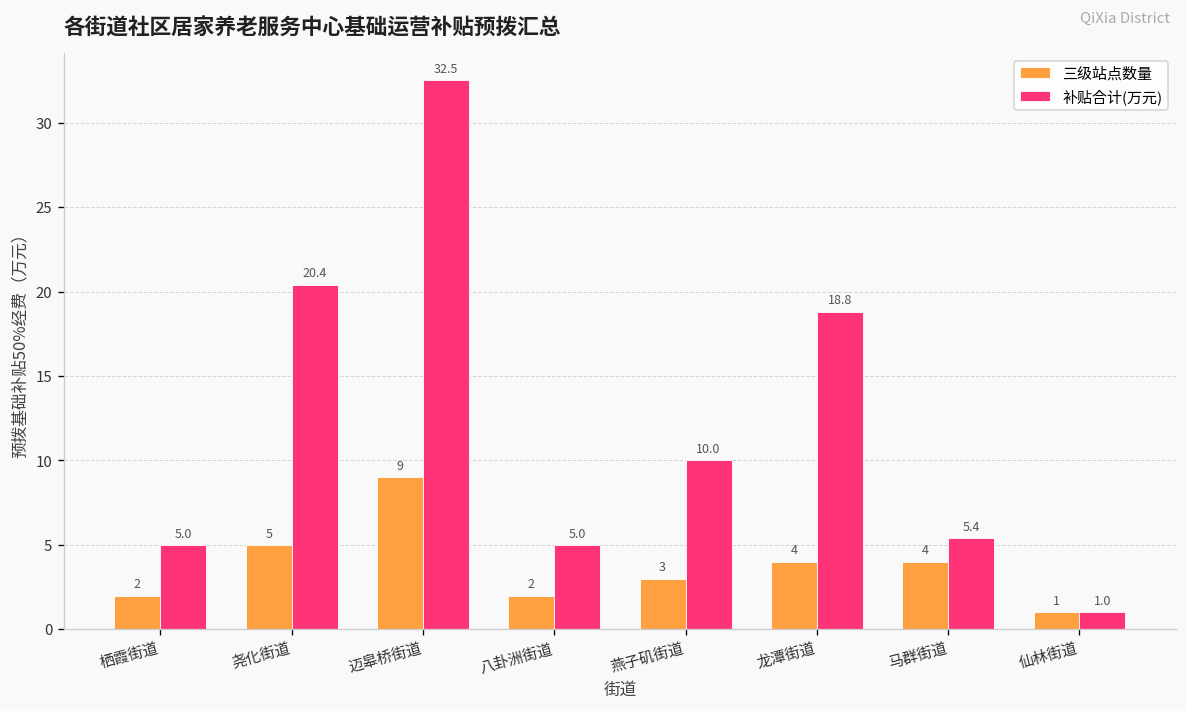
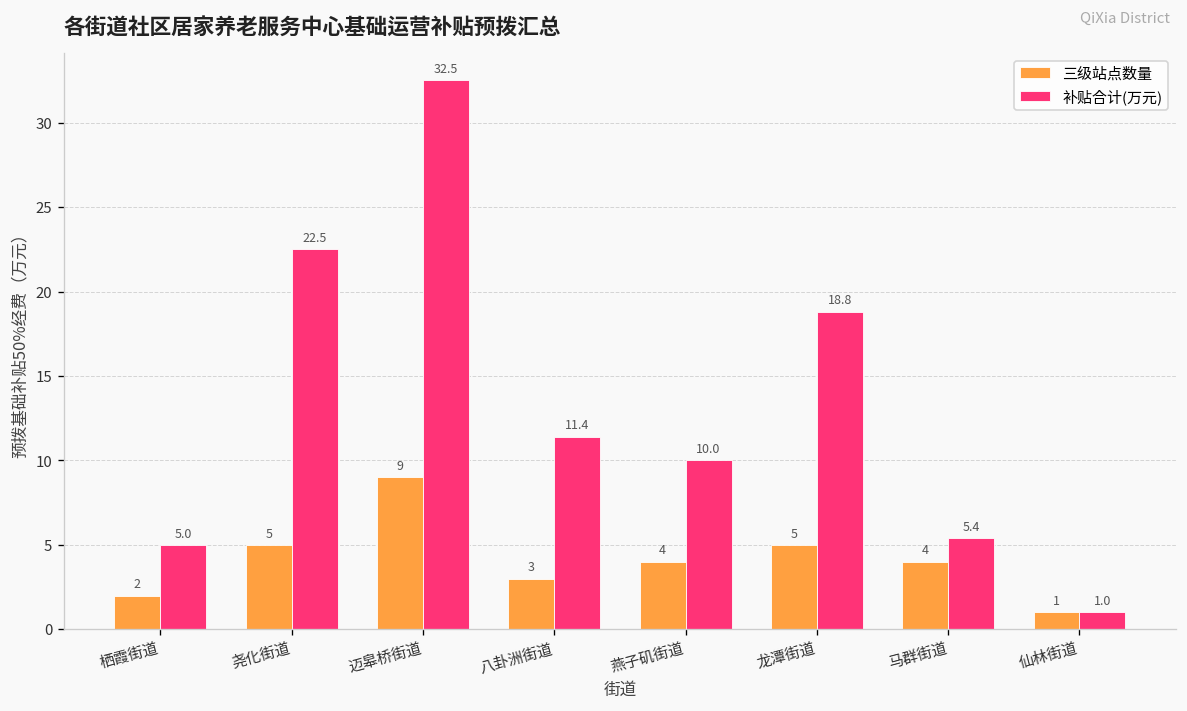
  {
    "三级站点数量": {
      "栖霞街道": 2,
      "尧化街道": 5,
      "迈皋桥街道": 9,
-     "八卦洲街道": 2,
-     "燕子矶街道": 3,
-     "龙潭街道": 4,
+     "八卦洲街道": 3,
+     "燕子矶街道": 4,
+     "龙潭街道": 5,
      "马群街道": 4,
      "仙林街道": 1
    },
    "补贴合计(万元)": {
      "栖霞街道": 5.0,
-     "尧化街道": 20.4,
+     "尧化街道": 22.5,
      "迈皋桥街道": 32.5,
-     "八卦洲街道": 5.0,
+     "八卦洲街道": 11.4,
      "燕子矶街道": 10.0,
      "龙潭街道": 18.8,
      "马群街道": 5.4,
      "仙林街道": 1.0
    }
  }
